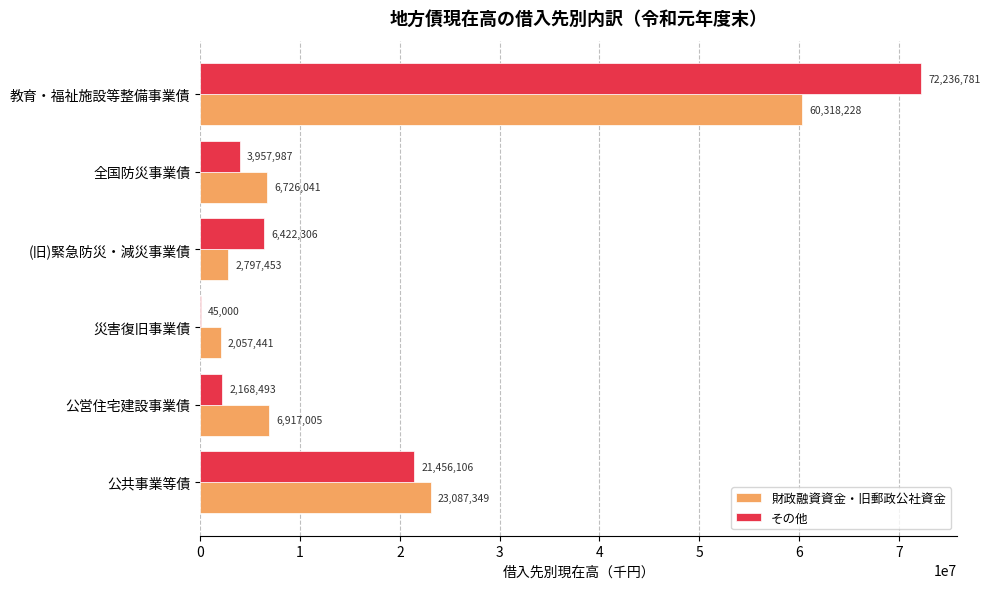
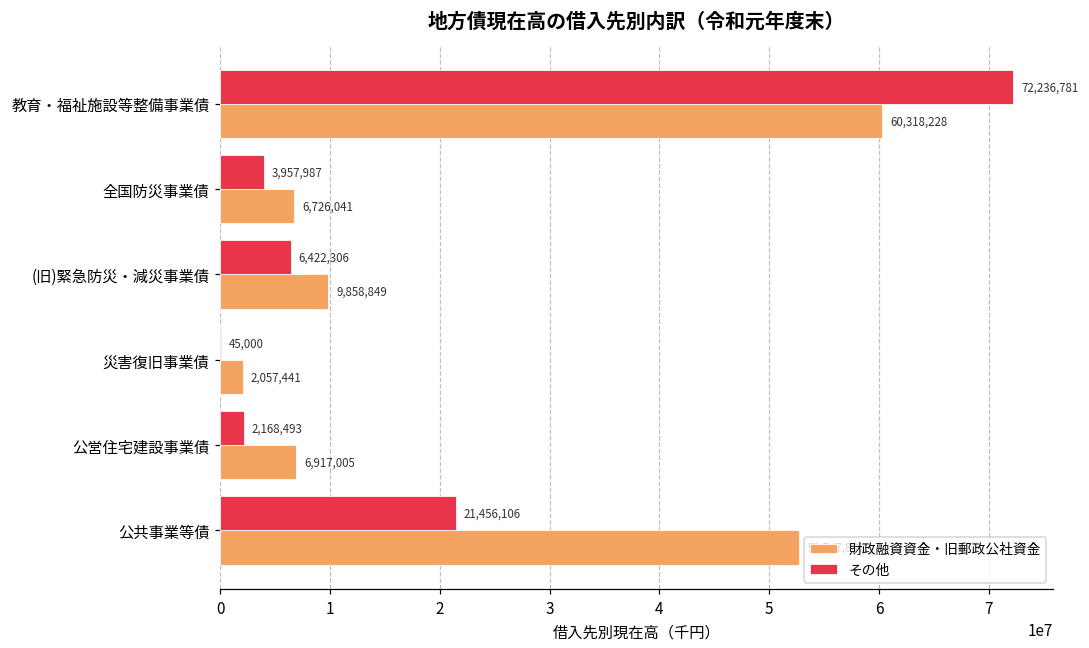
  {
    "財政融資資金・旧郵政公社資金": {
      "教育・福祉施設等整備事業債": "60,318,228",
      "全国防災事業債": "6,726,041",
-     "(旧)緊急防災・減災事業債": "2,797,453",
+     "(旧)緊急防災・減災事業債": "9,858,849",
      "災害復旧事業債": "2,057,441",
      "公営住宅建設事業債": "6,917,005",
-     "公共事業等債": "23000000"
+     "公共事業等債": "53000000"
    },
    "その他": {
      "教育・福祉施設等整備事業債": "72,236,781",
      "全国防災事業債": "3,957,987",
      "(旧)緊急防災・減災事業債": "6,422,306",
      "災害復旧事業債": "45,000",
      "公営住宅建設事業債": "2,168,493",
      "公共事業等債": "21,456,106"
    }
  }
